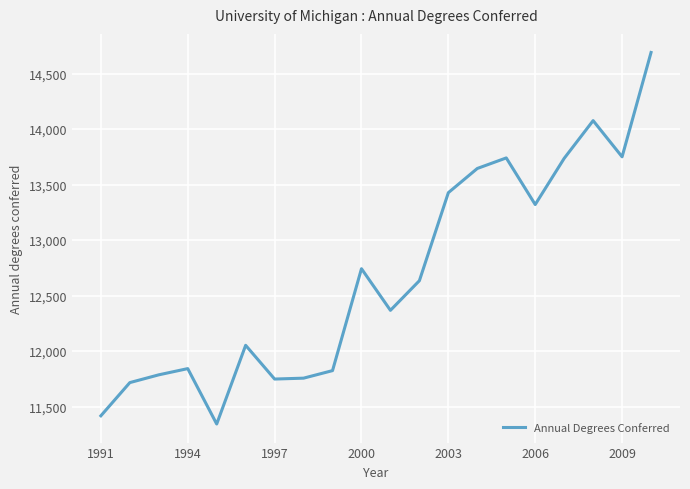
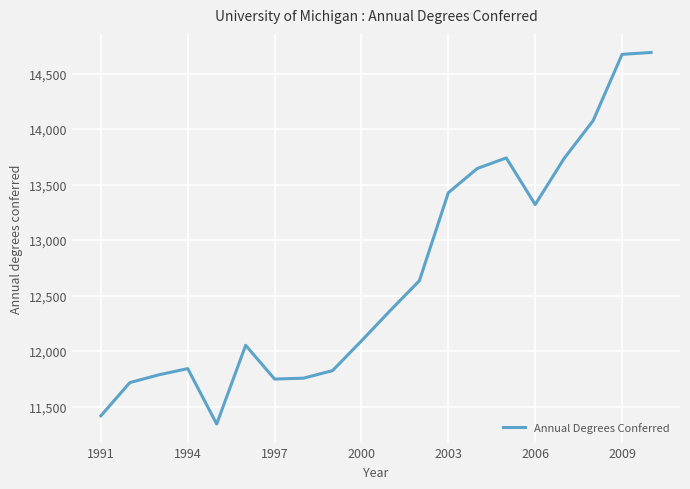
  {
    "1991": "11,420",
    "1994": "11,840",
    "1997": "11,750",
-   "2000": "12,740",
+   "2000": "12,090",
    "2003": "13,430",
    "2006": "13,320",
-   "2009": "13,750"
+   "2009": "14,670"
  }
